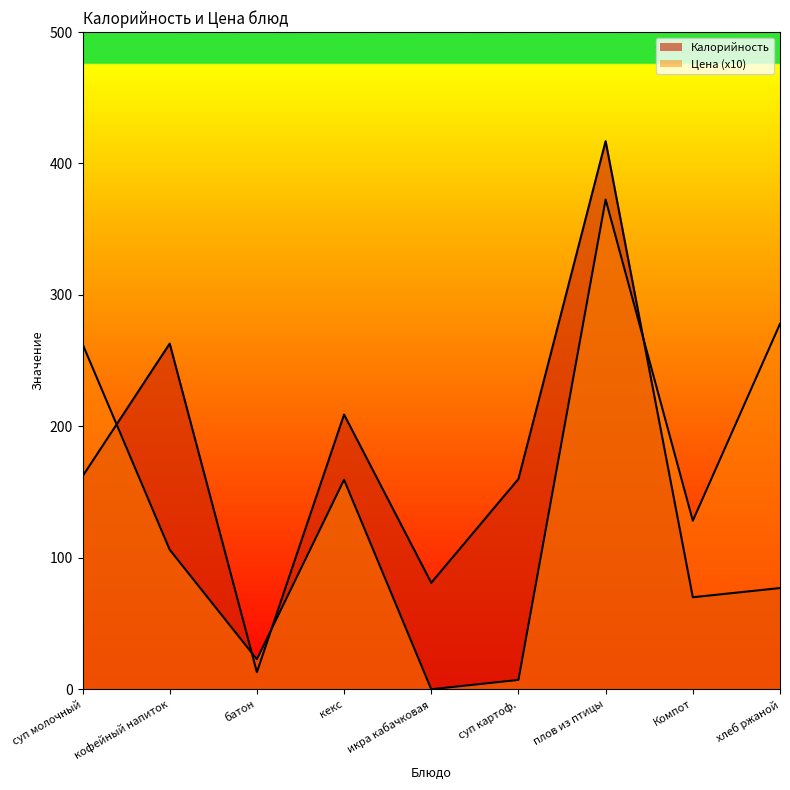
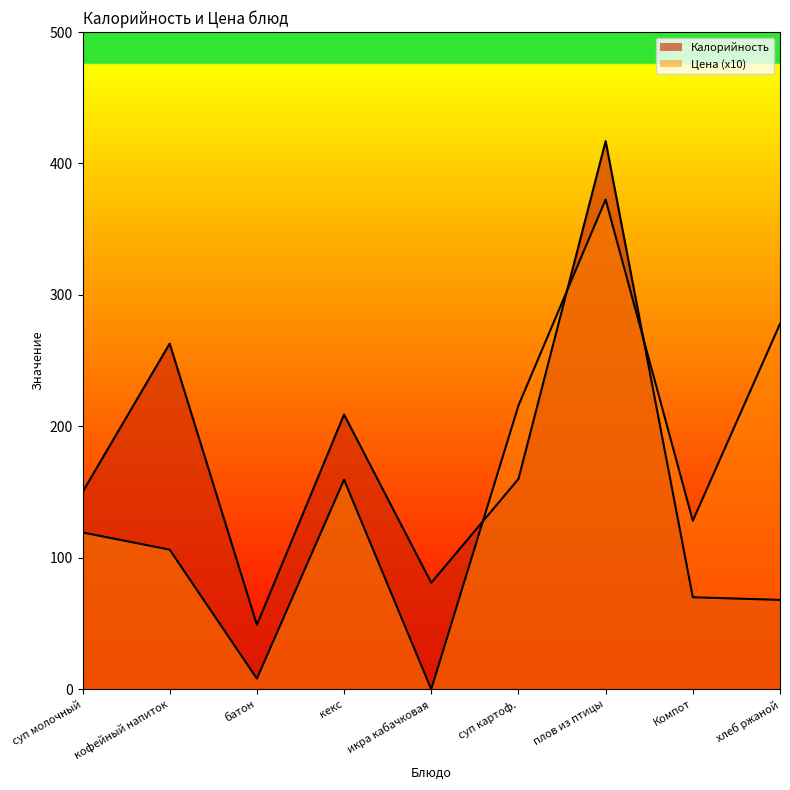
  {
    "Калорийность": {
-     "суп молочный": 162,
+     "суп молочный": 150,
      "кофейный напиток": 263,
-     "батон": 13,
+     "батон": 49,
      "кекс": 209,
      "икра кабачковая": 81,
      "суп картоф.": 160,
      "плов из птицы": 417,
      "Компот": 70,
-     "хлеб ржаной": 77
+     "хлеб ржаной": 68
    },
    "Цена (x10)": {
-     "суп молочный": 263,
+     "суп молочный": 119,
      "кофейный напиток": 106,
-     "батон": 23,
+     "батон": 8,
      "кекс": 159,
      "икра кабачковая": 0,
-     "суп картоф.": 7,
+     "суп картоф.": 216,
      "плов из птицы": 373,
      "Компот": 128,
      "хлеб ржаной": 278
    }
  }
